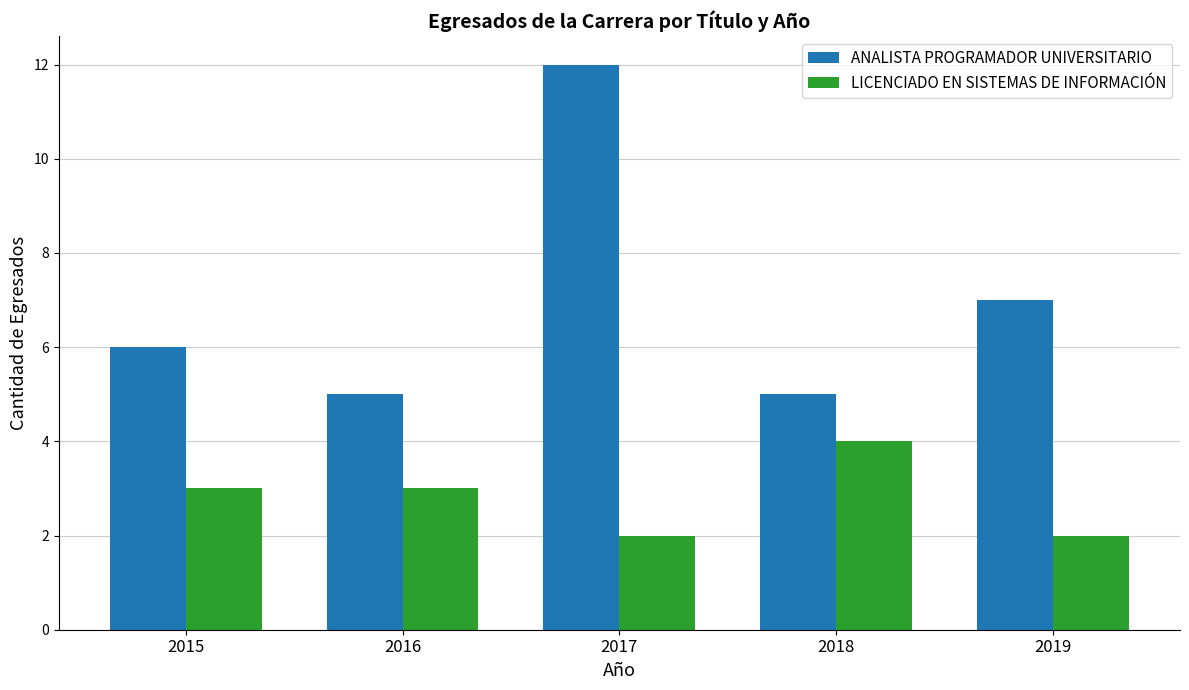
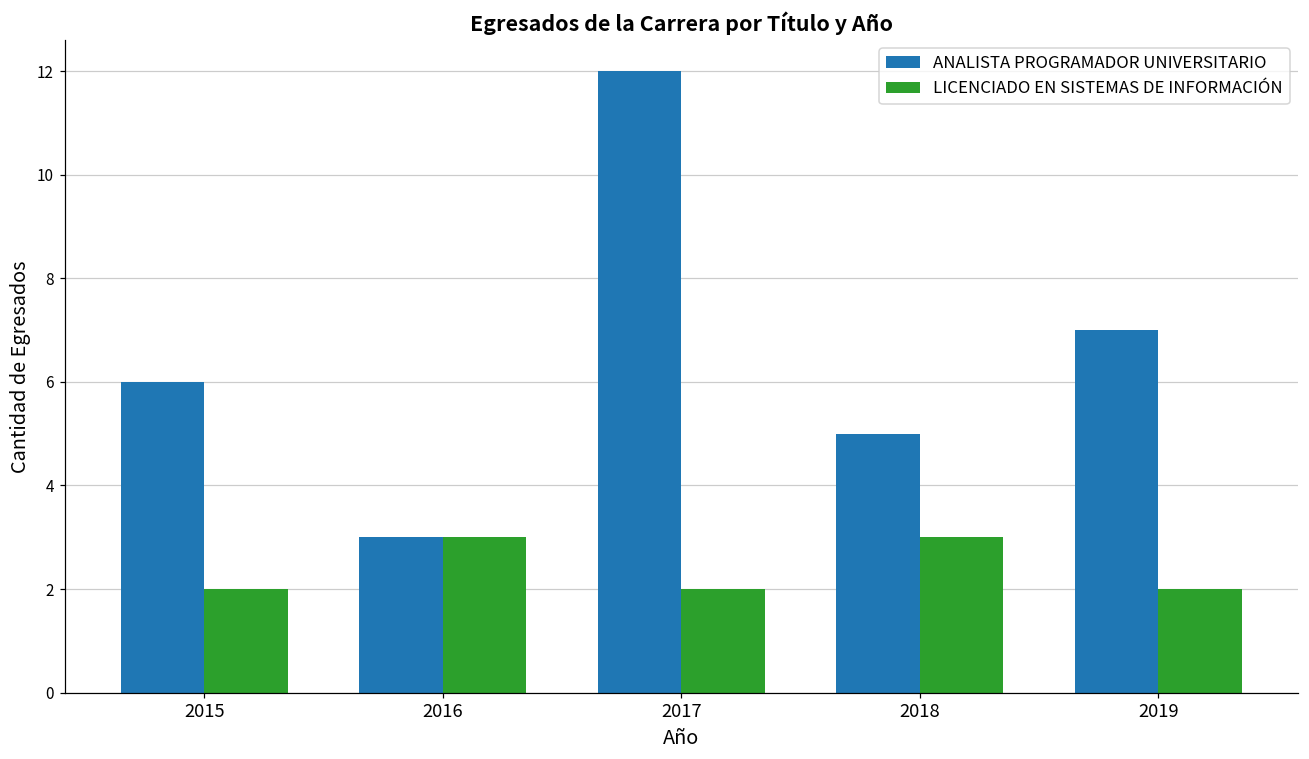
  {
    "ANALISTA PROGRAMADOR UNIVERSITARIO": {
      "2015": 6,
-     "2016": 5,
+     "2016": 3,
      "2017": 12,
      "2018": 5,
      "2019": 7
    },
    "LICENCIADO EN SISTEMAS DE INFORMACIÓN": {
-     "2015": 3,
+     "2015": 2,
      "2016": 3,
      "2017": 2,
-     "2018": 4,
+     "2018": 3,
      "2019": 2
    }
  }
